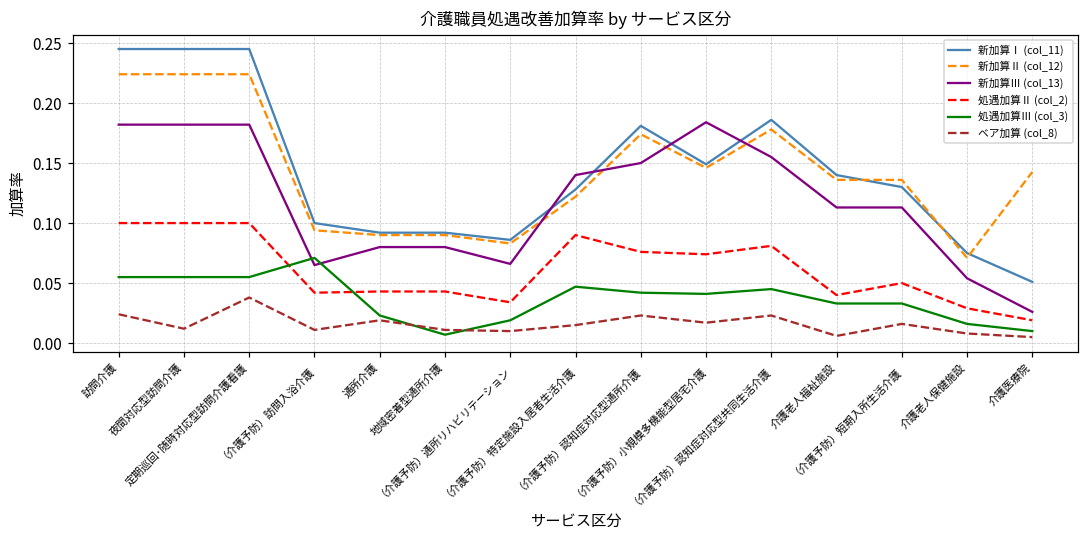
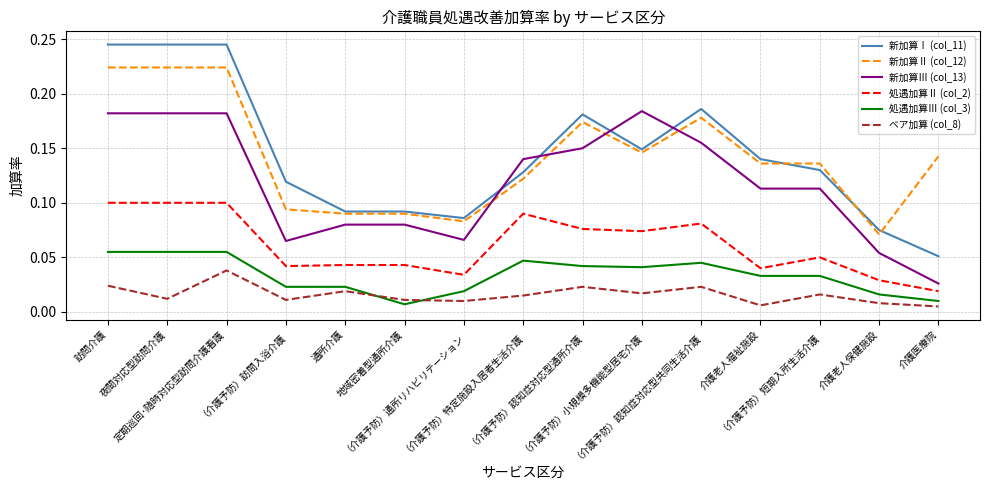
  {
    "新加算Ⅰ (col_11)": {
      "訪問介護": 0.245,
      "夜間対応型訪問介護": 0.245,
      "定期巡回･随時対応型訪問介護看護": 0.245,
-     "（介護予防）訪問入浴介護": 0.100,
+     "（介護予防）訪問入浴介護": 0.119,
      "（介護予防）通所リハビリテーション": 0.086,
      "（介護予防）特定施設入居者生活介護": 0.128,
      "（介護予防）認知症対応型通所介護": 0.181,
      "（介護予防）小規模多機能型居宅介護": 0.149,
      "（介護予防）認知症対応型共同生活介護": 0.186,
      "介護老人福祉施設": 0.140,
      "（介護予防）短期入所生活介護": 0.130,
      "介護老人保健施設": 0.075,
      "介護医療院": 0.051
    },
    "新加算Ⅱ (col_12)": {
      "訪問介護": 0.224,
      "夜間対応型訪問介護": 0.224,
      "定期巡回･随時対応型訪問介護看護": 0.224,
      "（介護予防）訪問入浴介護": 0.094,
      "（介護予防）通所リハビリテーション": 0.083,
      "（介護予防）特定施設入居者生活介護": 0.122,
      "（介護予防）認知症対応型通所介護": 0.174,
      "（介護予防）小規模多機能型居宅介護": 0.146,
      "（介護予防）認知症対応型共同生活介護": 0.178,
      "介護老人福祉施設": 0.136,
      "（介護予防）短期入所生活介護": 0.136,
      "介護老人保健施設": 0.071,
      "介護医療院": 0.143
    },
    "新加算Ⅲ (col_13)": {
      "訪問介護": 0.182,
      "夜間対応型訪問介護": 0.182,
      "定期巡回･随時対応型訪問介護看護": 0.182,
      "（介護予防）訪問入浴介護": 0.065,
      "通所介護": 0.080,
      "地域密着型通所介護": 0.080,
      "（介護予防）通所リハビリテーション": 0.066,
      "（介護予防）特定施設入居者生活介護": 0.140,
      "（介護予防）認知症対応型通所介護": 0.150,
      "（介護予防）小規模多機能型居宅介護": 0.184,
      "（介護予防）認知症対応型共同生活介護": 0.155,
      "介護老人福祉施設": 0.113,
      "（介護予防）短期入所生活介護": 0.113,
      "介護老人保健施設": 0.054,
      "介護医療院": 0.026
    },
    "処遇加算Ⅱ (col_2)": {
      "訪問介護": 0.100,
      "夜間対応型訪問介護": 0.100,
      "定期巡回･随時対応型訪問介護看護": 0.100,
      "（介護予防）訪問入浴介護": 0.042,
      "通所介護": 0.043,
      "地域密着型通所介護": 0.043,
      "（介護予防）通所リハビリテーション": 0.034,
      "（介護予防）特定施設入居者生活介護": 0.090,
      "（介護予防）認知症対応型通所介護": 0.076,
      "（介護予防）小規模多機能型居宅介護": 0.074,
      "（介護予防）認知症対応型共同生活介護": 0.081,
      "介護老人福祉施設": 0.040,
      "（介護予防）短期入所生活介護": 0.050,
      "介護老人保健施設": 0.029,
      "介護医療院": 0.019
    },
    "処遇加算Ⅲ (col_3)": {
      "訪問介護": 0.055,
      "夜間対応型訪問介護": 0.055,
      "定期巡回･随時対応型訪問介護看護": 0.055,
-     "（介護予防）訪問入浴介護": 0.071,
+     "（介護予防）訪問入浴介護": 0.023,
      "通所介護": 0.023,
      "地域密着型通所介護": 0.007,
      "（介護予防）通所リハビリテーション": 0.019,
      "（介護予防）特定施設入居者生活介護": 0.047,
      "（介護予防）認知症対応型通所介護": 0.042,
      "（介護予防）小規模多機能型居宅介護": 0.041,
      "（介護予防）認知症対応型共同生活介護": 0.045,
      "介護老人福祉施設": 0.033,
      "（介護予防）短期入所生活介護": 0.033,
      "介護老人保健施設": 0.016,
      "介護医療院": 0.010
    },
    "ベア加算 (col_8)": {
      "訪問介護": 0.024,
      "夜間対応型訪問介護": 0.012,
      "定期巡回･随時対応型訪問介護看護": 0.038,
      "（介護予防）訪問入浴介護": 0.011,
      "通所介護": 0.019,
      "地域密着型通所介護": 0.011,
      "（介護予防）通所リハビリテーション": 0.010,
      "（介護予防）特定施設入居者生活介護": 0.015,
      "（介護予防）認知症対応型通所介護": 0.023,
      "（介護予防）小規模多機能型居宅介護": 0.017,
      "（介護予防）認知症対応型共同生活介護": 0.023,
      "介護老人福祉施設": 0.006,
      "（介護予防）短期入所生活介護": 0.016,
      "介護老人保健施設": 0.008,
      "介護医療院": 0.005
    }
  }
